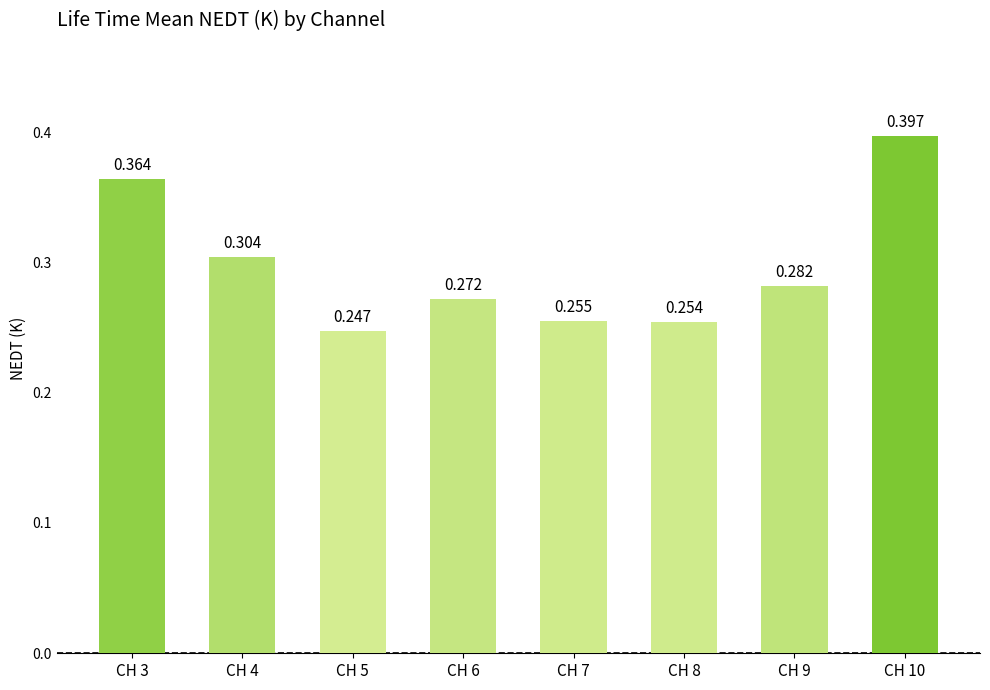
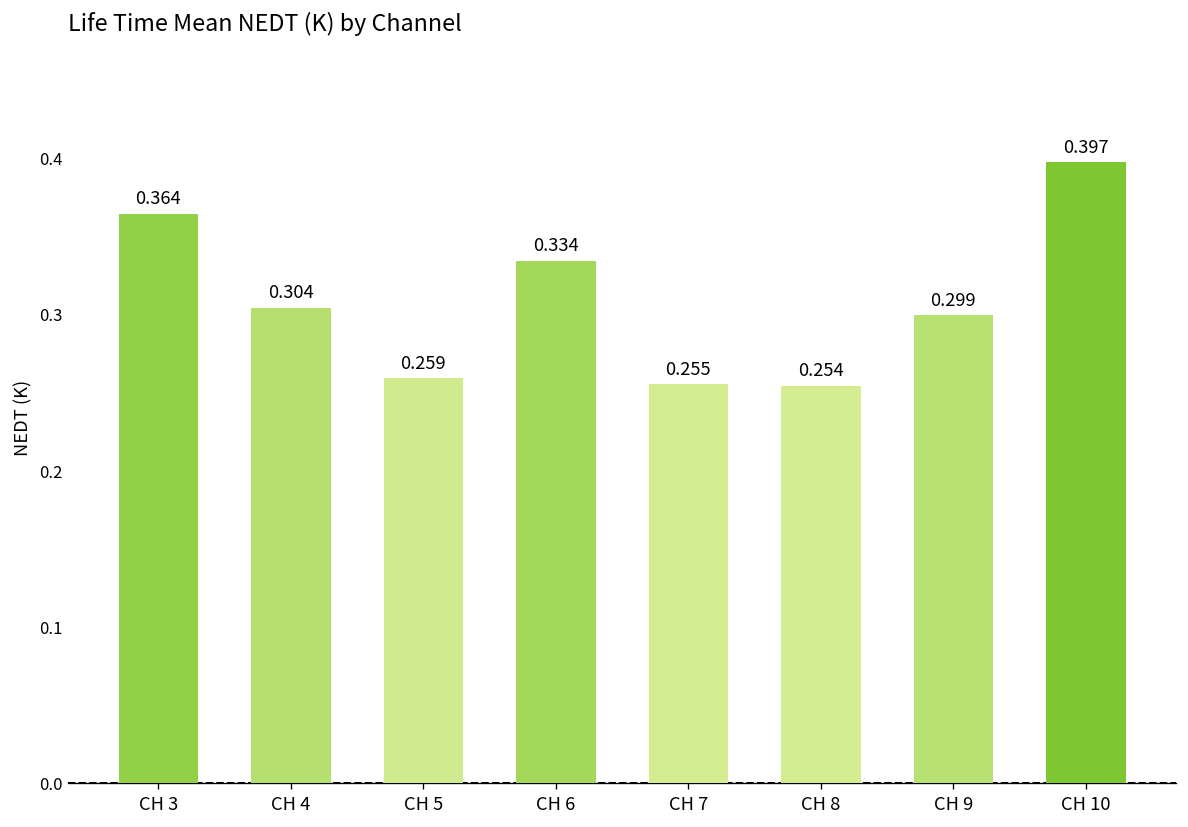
  {
    "CH 3": 0.364,
    "CH 4": 0.304,
-   "CH 5": 0.247,
-   "CH 6": 0.272,
+   "CH 5": 0.259,
+   "CH 6": 0.334,
    "CH 7": 0.255,
    "CH 8": 0.254,
-   "CH 9": 0.282,
+   "CH 9": 0.299,
    "CH 10": 0.397
  }
